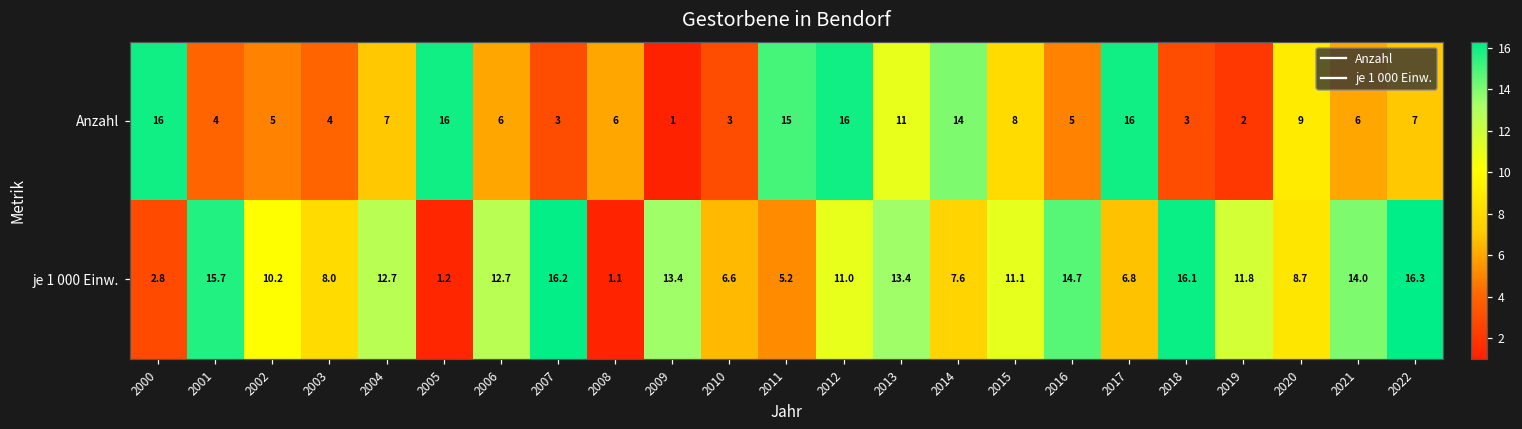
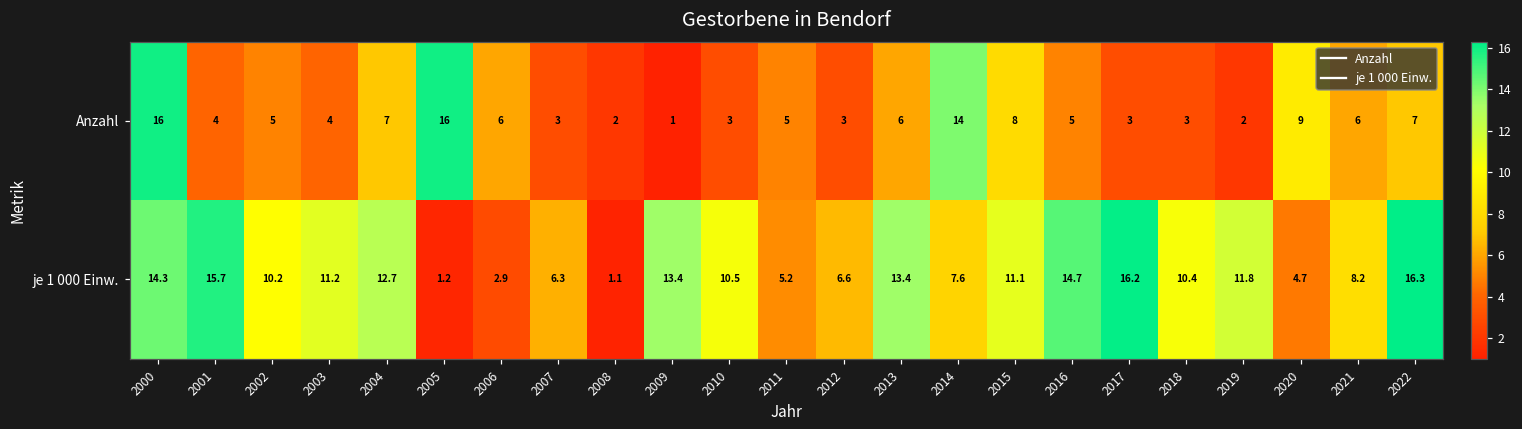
  {
    "Anzahl": {
      "2000": 16,
      "2001": 4,
      "2002": 5,
      "2003": 4,
      "2004": 7,
      "2005": 16,
      "2006": 6,
      "2007": 3,
-     "2008": 6,
+     "2008": 2,
      "2009": 1,
      "2010": 3,
-     "2011": 15,
-     "2012": 16,
-     "2013": 11,
+     "2011": 5,
+     "2012": 3,
+     "2013": 6,
      "2014": 14,
      "2015": 8,
      "2016": 5,
-     "2017": 16,
+     "2017": 3,
      "2018": 3,
      "2019": 2,
      "2020": 9,
      "2021": 6,
      "2022": 7
    },
    "je 1 000 Einw.": {
-     "2000": 2.8,
+     "2000": 14.3,
      "2001": 15.7,
      "2002": 10.2,
-     "2003": 8.0,
+     "2003": 11.2,
      "2004": 12.7,
      "2005": 1.2,
-     "2006": 12.7,
-     "2007": 16.2,
+     "2006": 2.9,
+     "2007": 6.3,
      "2008": 1.1,
      "2009": 13.4,
-     "2010": 6.6,
+     "2010": 10.5,
      "2011": 5.2,
-     "2012": 11.0,
+     "2012": 6.6,
      "2013": 13.4,
      "2014": 7.6,
      "2015": 11.1,
      "2016": 14.7,
-     "2017": 6.8,
-     "2018": 16.1,
+     "2017": 16.2,
+     "2018": 10.4,
      "2019": 11.8,
-     "2020": 8.7,
-     "2021": 14.0,
+     "2020": 4.7,
+     "2021": 8.2,
      "2022": 16.3
    }
  }
